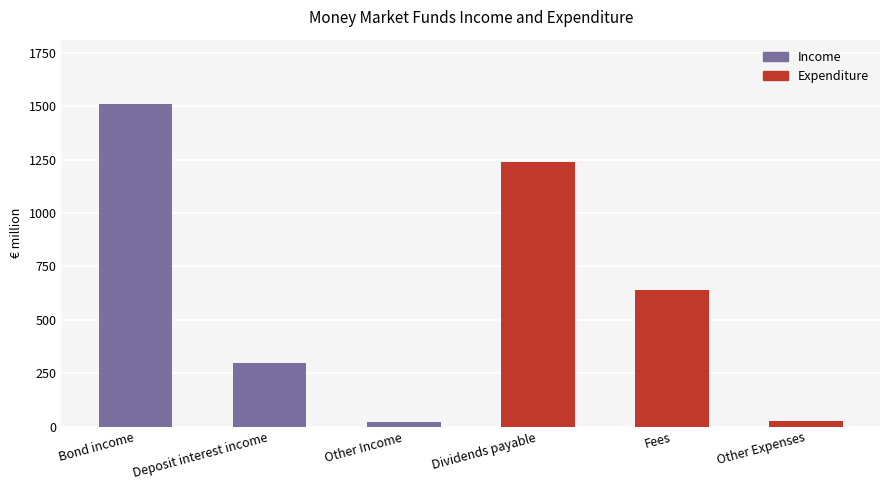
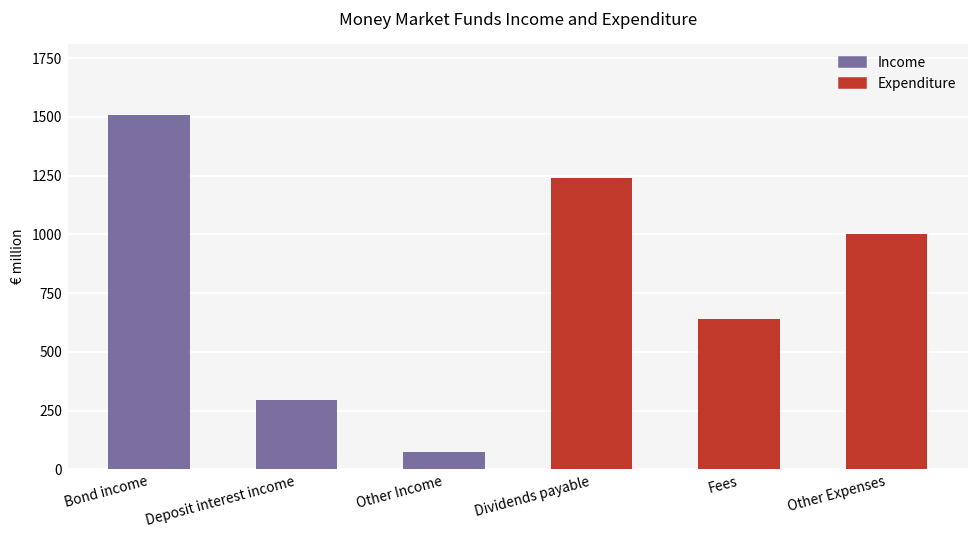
  {
    "Bond income": 1510,
    "Deposit interest income": 300,
-   "Other Income": 20,
+   "Other Income": 70,
    "Dividends payable": 1240,
    "Fees": 640,
-   "Other Expenses": 30
+   "Other Expenses": 1000
  }
